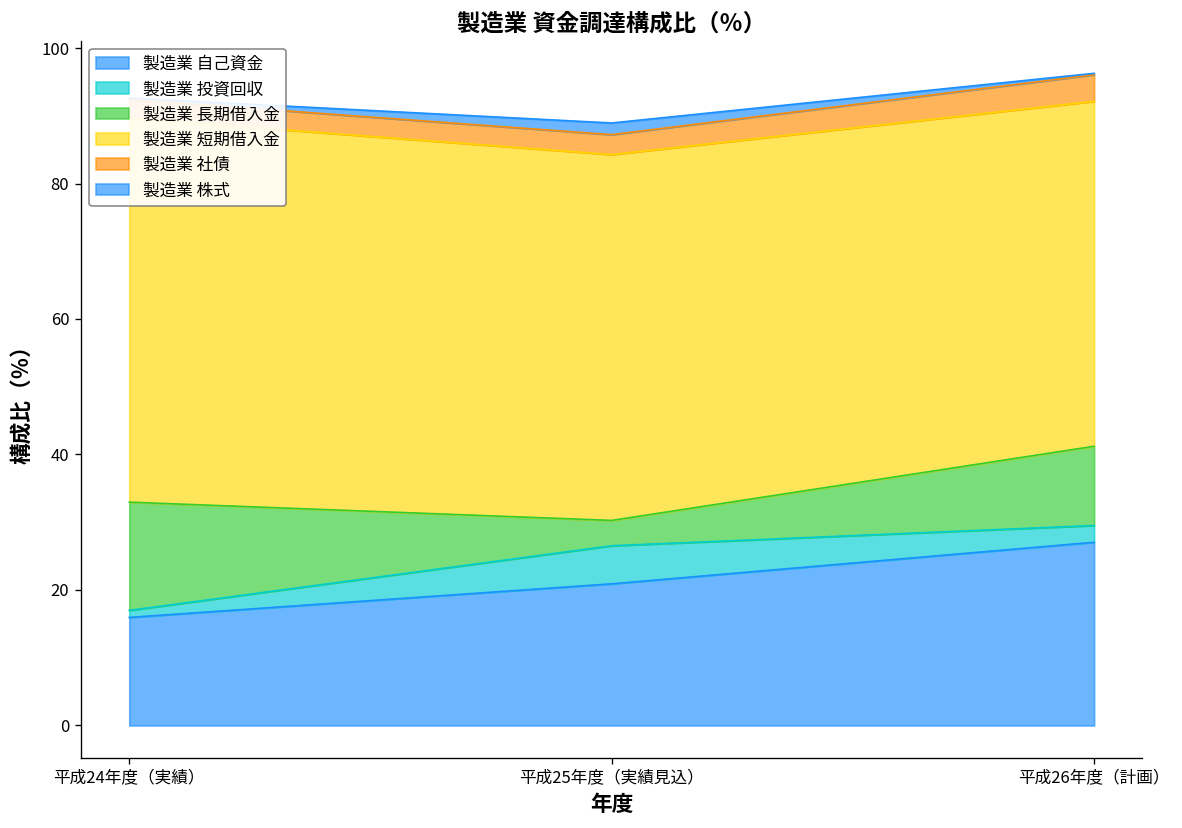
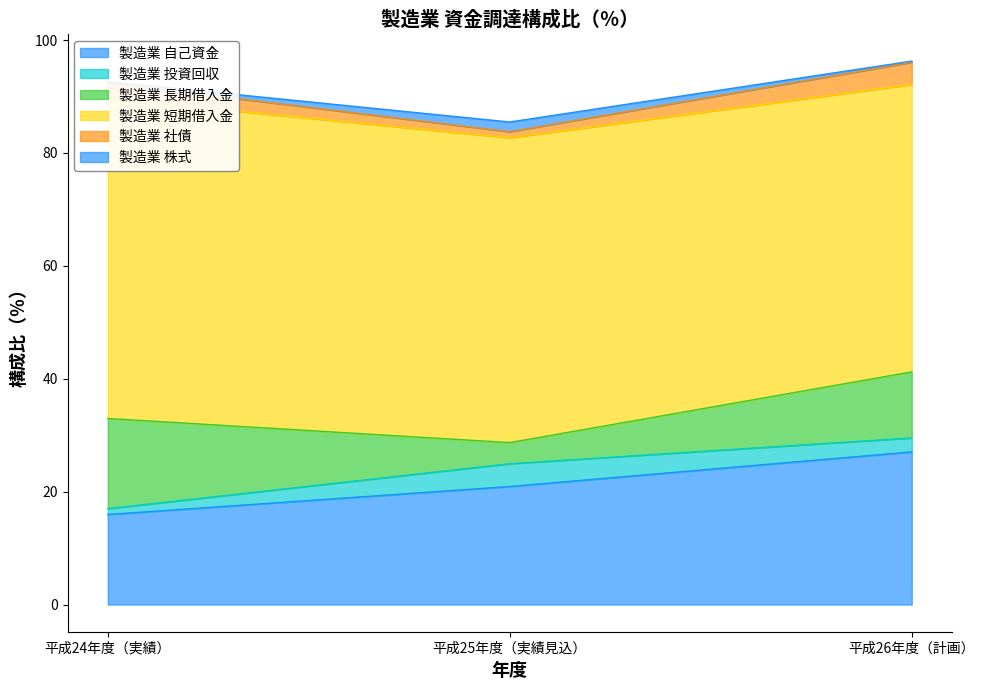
  {
    "製造業 投資回収": {
      "平成24年度（実績）": 1,
-     "平成25年度（実績見込）": 6,
+     "平成25年度（実績見込）": 4,
      "平成26年度（計画）": 2
    },
    "製造業 長期借入金": {
      "平成24年度（実績）": 16,
      "平成25年度（実績見込）": 4,
      "平成26年度（計画）": 12
    },
    "製造業 短期借入金": {
      "平成25年度（実績見込）": 54,
      "平成26年度（計画）": 51
    },
    "製造業 社債": {
-     "平成25年度（実績見込）": 3
+     "平成25年度（実績見込）": 1
    }
  }
